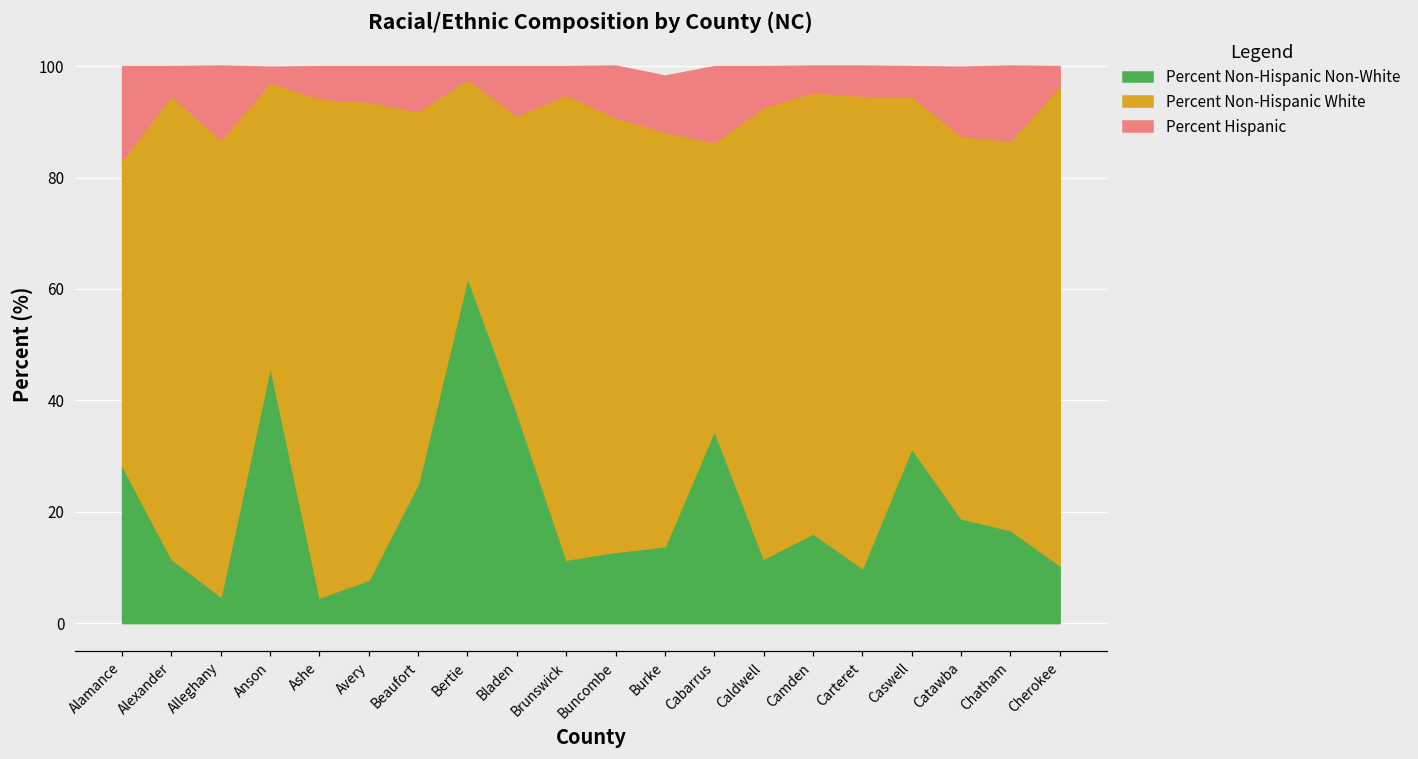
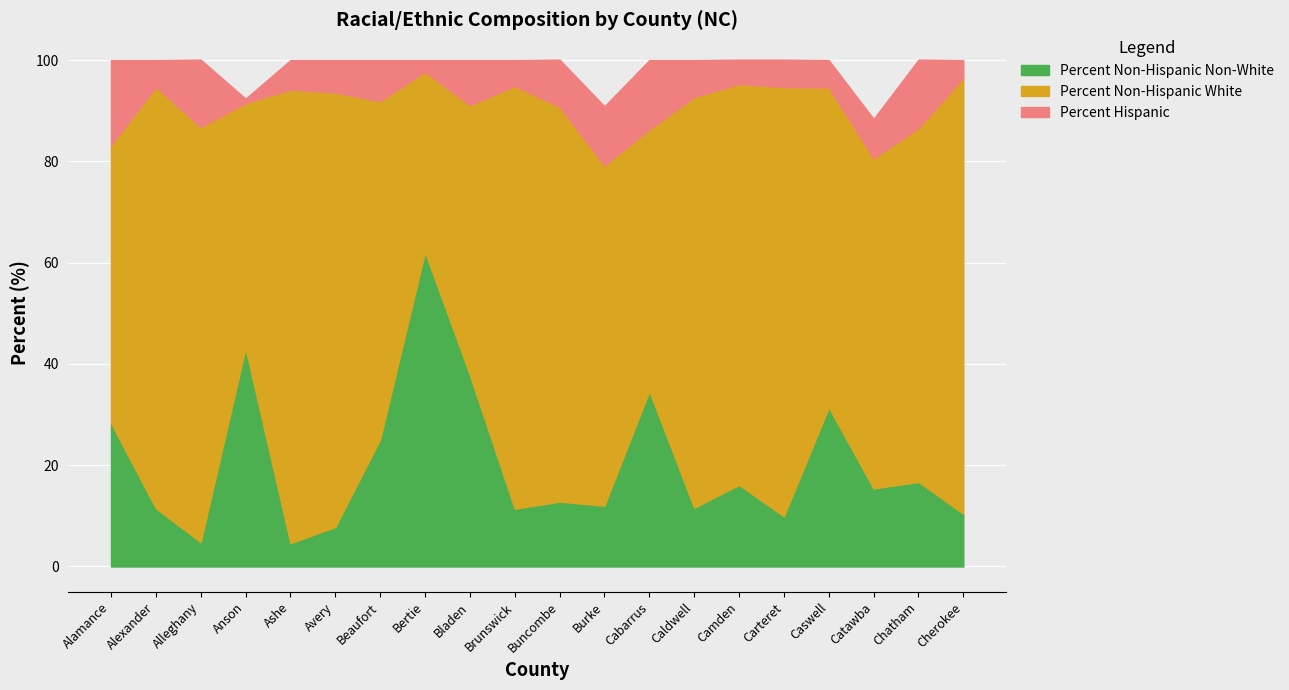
  {
    "Percent Non-Hispanic Non-White": {
-     "Anson": 46,
-     "Burke": 14,
-     "Catawba": 19
+     "Anson": 43,
+     "Burke": 12,
+     "Catawba": 15
    },
    "Percent Non-Hispanic White": {
-     "Anson": 51,
-     "Burke": 74,
-     "Catawba": 69
+     "Anson": 48,
+     "Burke": 67,
+     "Catawba": 65
    },
    "Percent Hispanic": {
      "Alamance": 17,
      "Alexander": 5,
      "Alleghany": 13,
-     "Anson": 3,
+     "Anson": 1,
      "Ashe": 6,
      "Avery": 6,
      "Beaufort": 8,
      "Bertie": 2,
      "Bladen": 9,
      "Brunswick": 5,
      "Buncombe": 9,
-     "Burke": 10,
+     "Burke": 12,
      "Cabarrus": 14,
      "Caldwell": 7,
      "Camden": 5,
      "Carteret": 5,
      "Caswell": 5,
-     "Catawba": 12,
+     "Catawba": 8,
      "Chatham": 14,
      "Cherokee": 4
    }
  }
